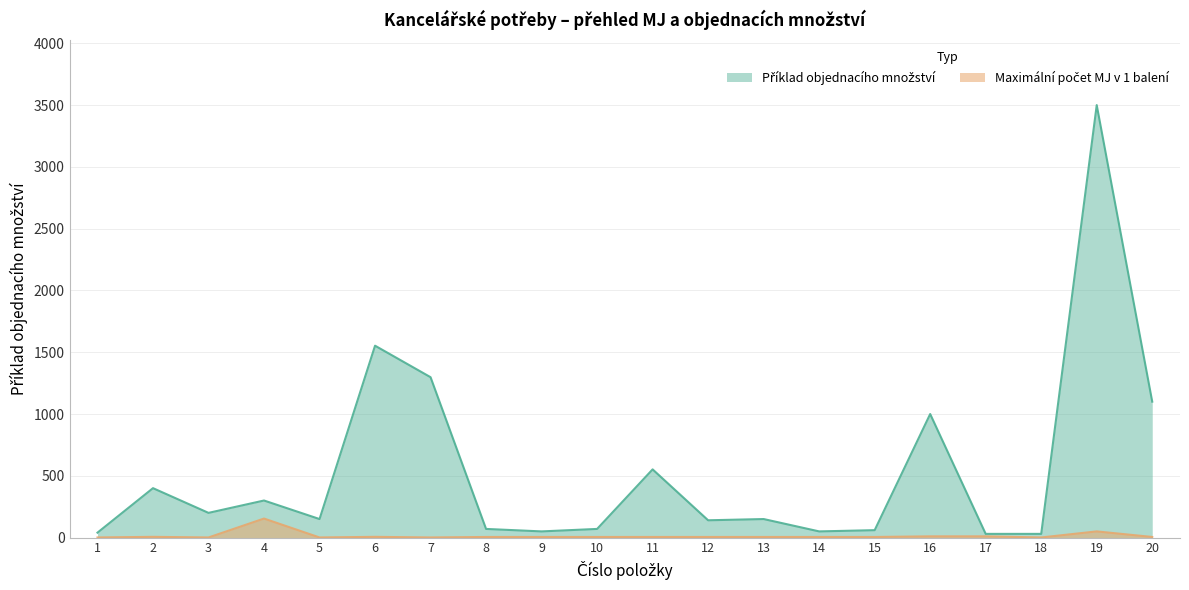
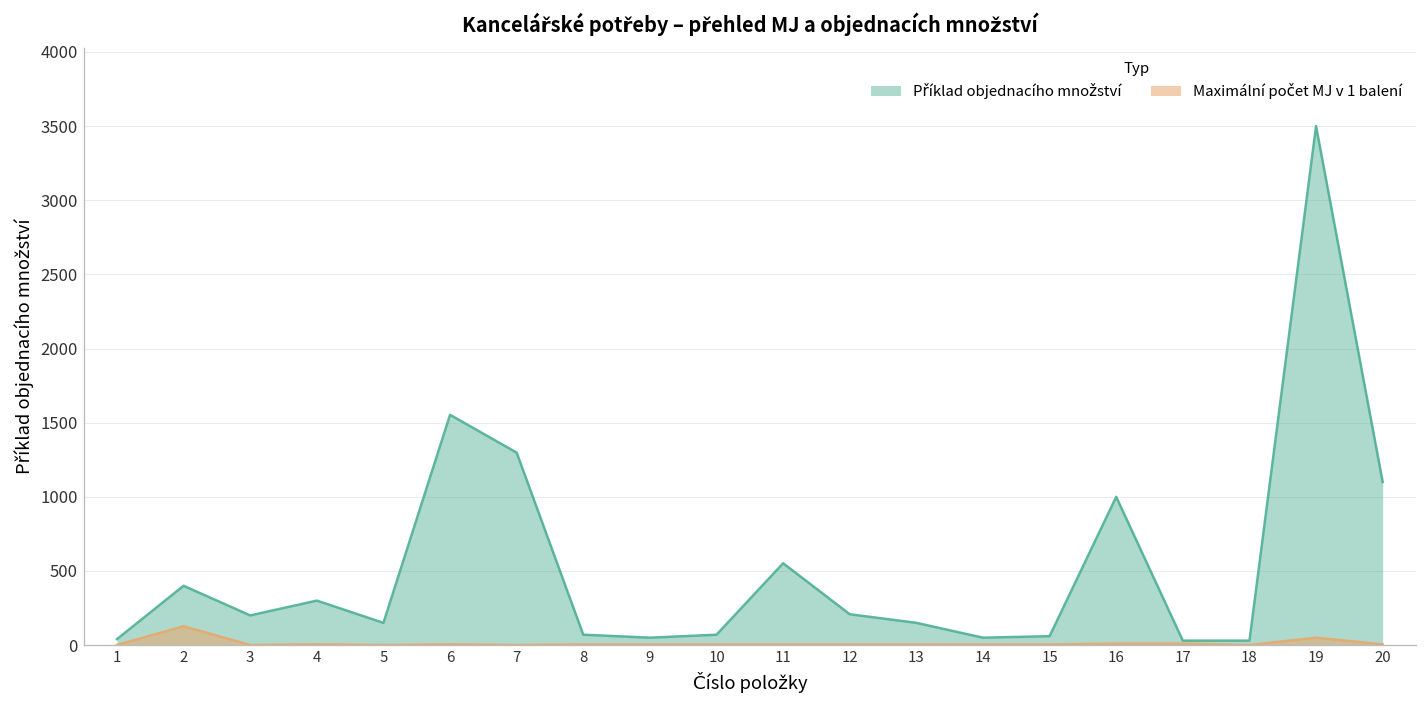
  {
    "Příklad objednacího množství": {
      "1": 40,
      "2": 400,
      "3": 200,
      "4": 300,
      "5": 150,
      "6": 1550,
      "7": 1300,
      "8": 70,
      "9": 50,
      "10": 70,
      "11": 550,
-     "12": 140,
+     "12": 210,
      "13": 150,
      "14": 50,
      "15": 60,
      "16": 1000,
      "18": 30,
      "19": 3500,
      "20": 1100
    },
    "Maximální počet MJ v 1 balení": {
      "1": 0,
-     "2": 10,
+     "2": 130,
      "3": 0,
-     "4": 150,
+     "4": 10,
      "5": 0,
      "6": 10,
      "7": 0,
      "8": 10,
      "9": 10,
      "10": 10,
      "11": 10,
      "12": 10,
      "13": 10,
      "14": 10,
      "15": 10,
      "16": 10,
      "18": 0,
      "19": 50,
      "20": 10
    }
  }
